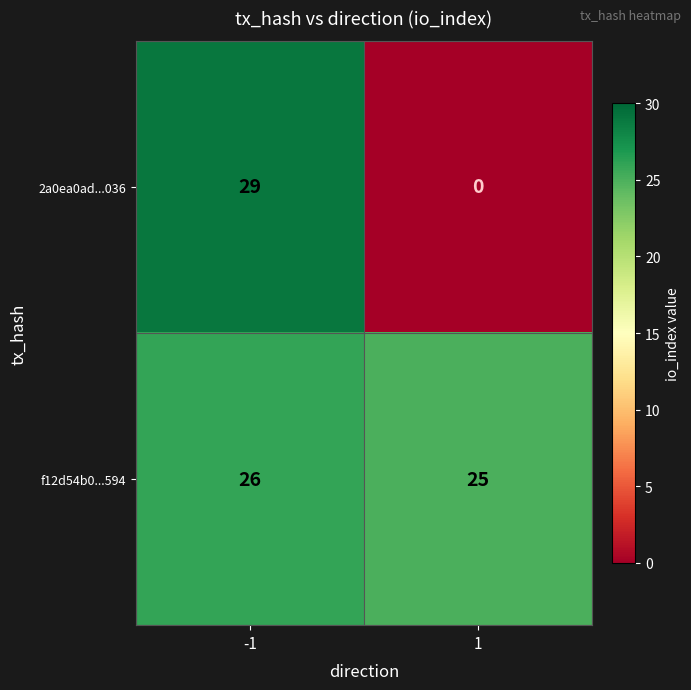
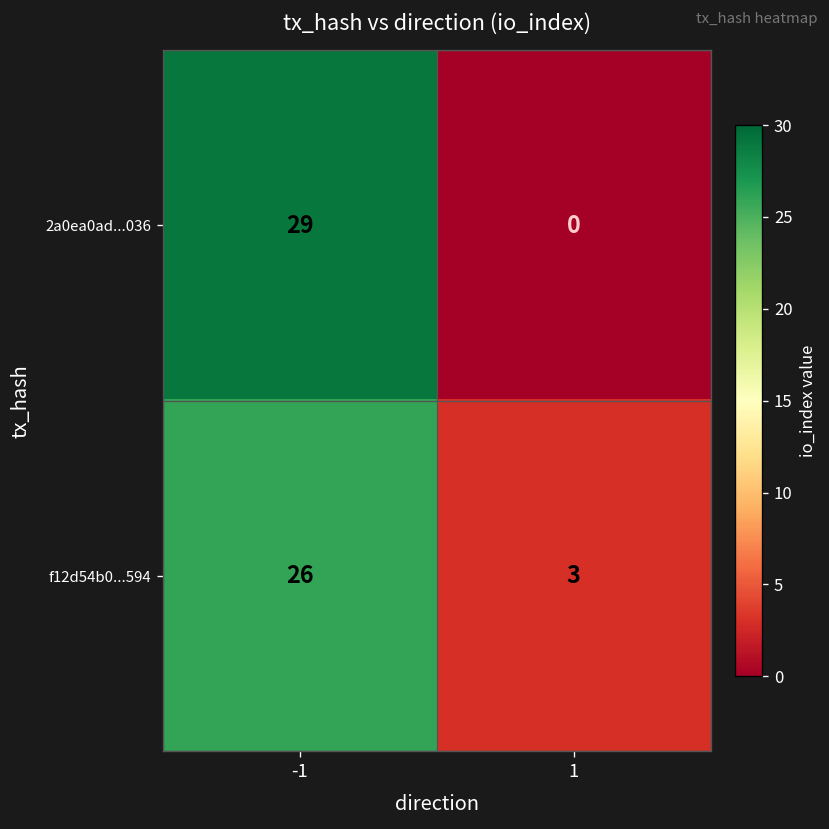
  {
    "2a0ea0ad...036": {
      "-1": 29,
      "1": 0
    },
    "f12d54b0...594": {
      "-1": 26,
-     "1": 25
+     "1": 3
    }
  }
